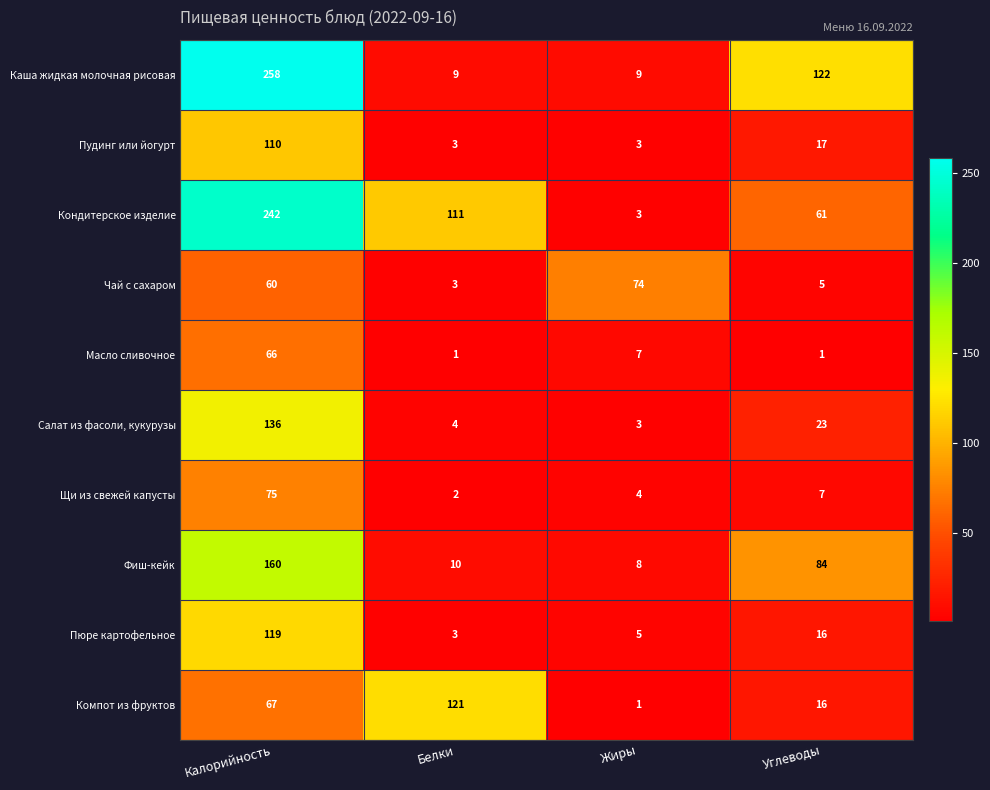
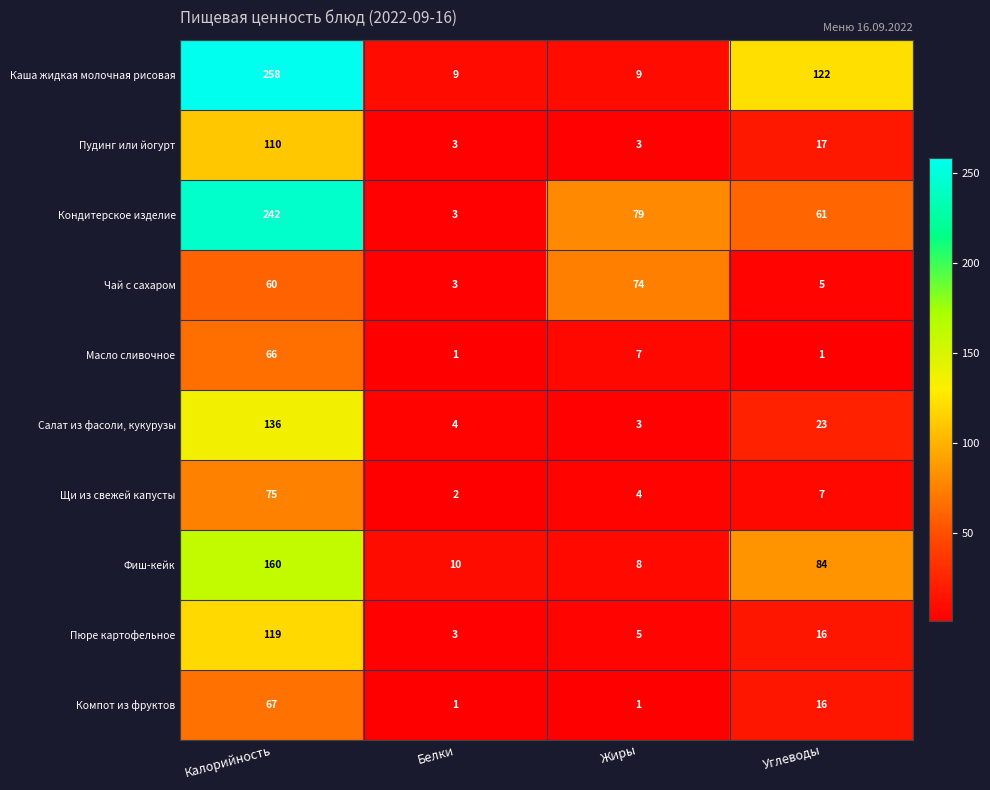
  {
    "Каша жидкая молочная рисовая": {
      "Калорийность": 258,
      "Белки": 9,
      "Жиры": 9,
      "Углеводы": 122
    },
    "Пудинг или йогурт": {
      "Калорийность": 110,
      "Белки": 3,
      "Жиры": 3,
      "Углеводы": 17
    },
    "Кондитерское изделие": {
      "Калорийность": 242,
-     "Белки": 111,
-     "Жиры": 3,
+     "Белки": 3,
+     "Жиры": 79,
      "Углеводы": 61
    },
    "Чай с сахаром": {
      "Калорийность": 60,
      "Белки": 3,
      "Жиры": 74,
      "Углеводы": 5
    },
    "Масло сливочное": {
      "Калорийность": 66,
      "Белки": 1,
      "Жиры": 7,
      "Углеводы": 1
    },
    "Салат из фасоли, кукурузы": {
      "Калорийность": 136,
      "Белки": 4,
      "Жиры": 3,
      "Углеводы": 23
    },
    "Щи из свежей капусты": {
      "Калорийность": 75,
      "Белки": 2,
      "Жиры": 4,
      "Углеводы": 7
    },
    "Фиш-кейк": {
      "Калорийность": 160,
      "Белки": 10,
      "Жиры": 8,
      "Углеводы": 84
    },
    "Пюре картофельное": {
      "Калорийность": 119,
      "Белки": 3,
      "Жиры": 5,
      "Углеводы": 16
    },
    "Компот из фруктов": {
      "Калорийность": 67,
-     "Белки": 121,
+     "Белки": 1,
      "Жиры": 1,
      "Углеводы": 16
    }
  }
